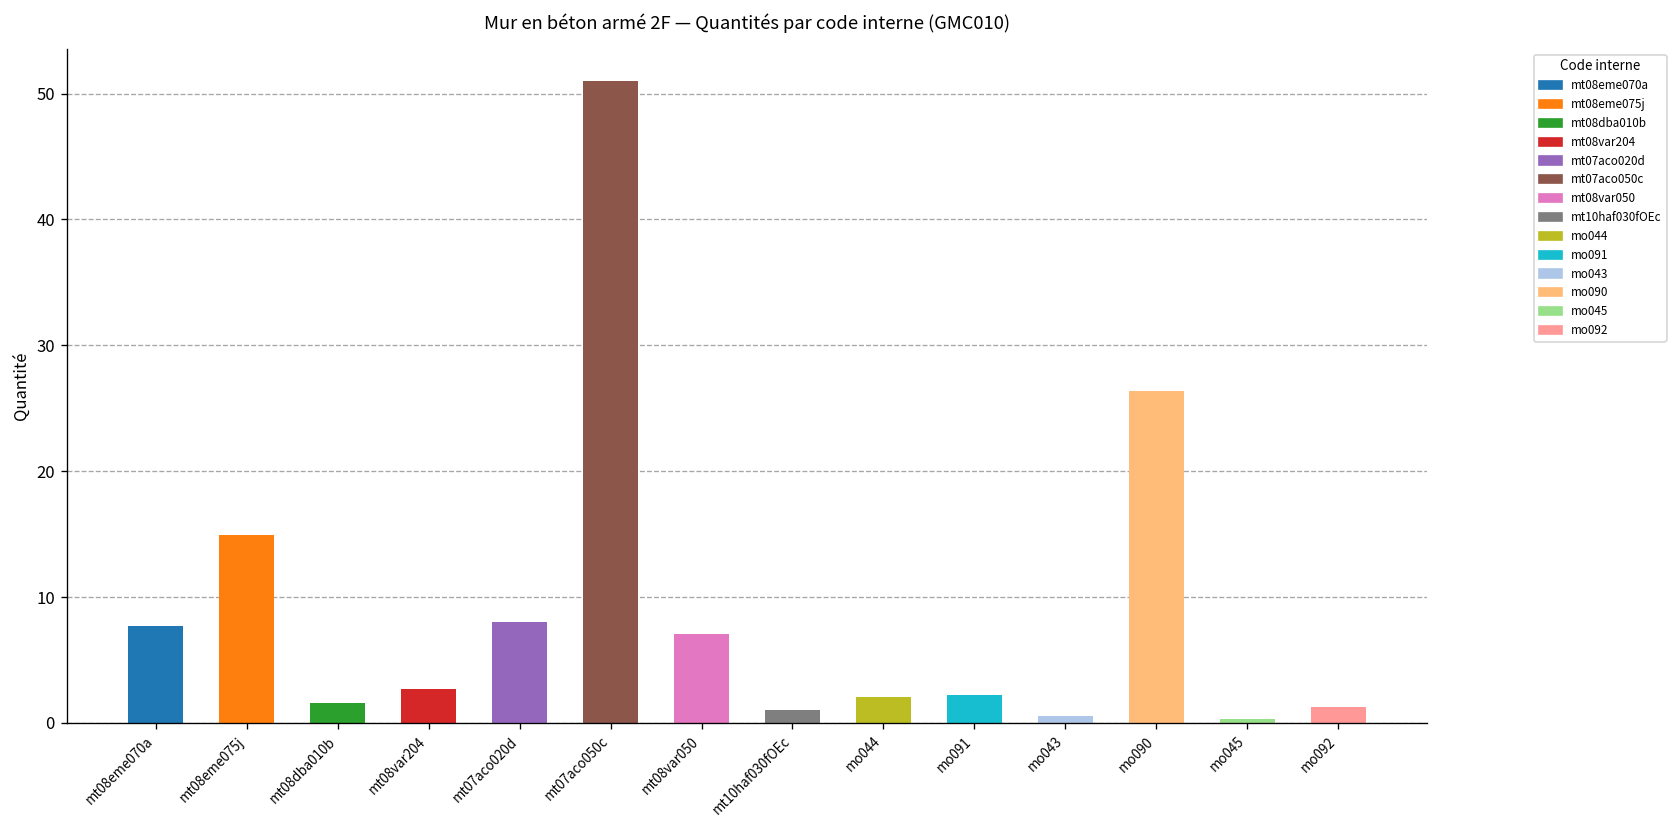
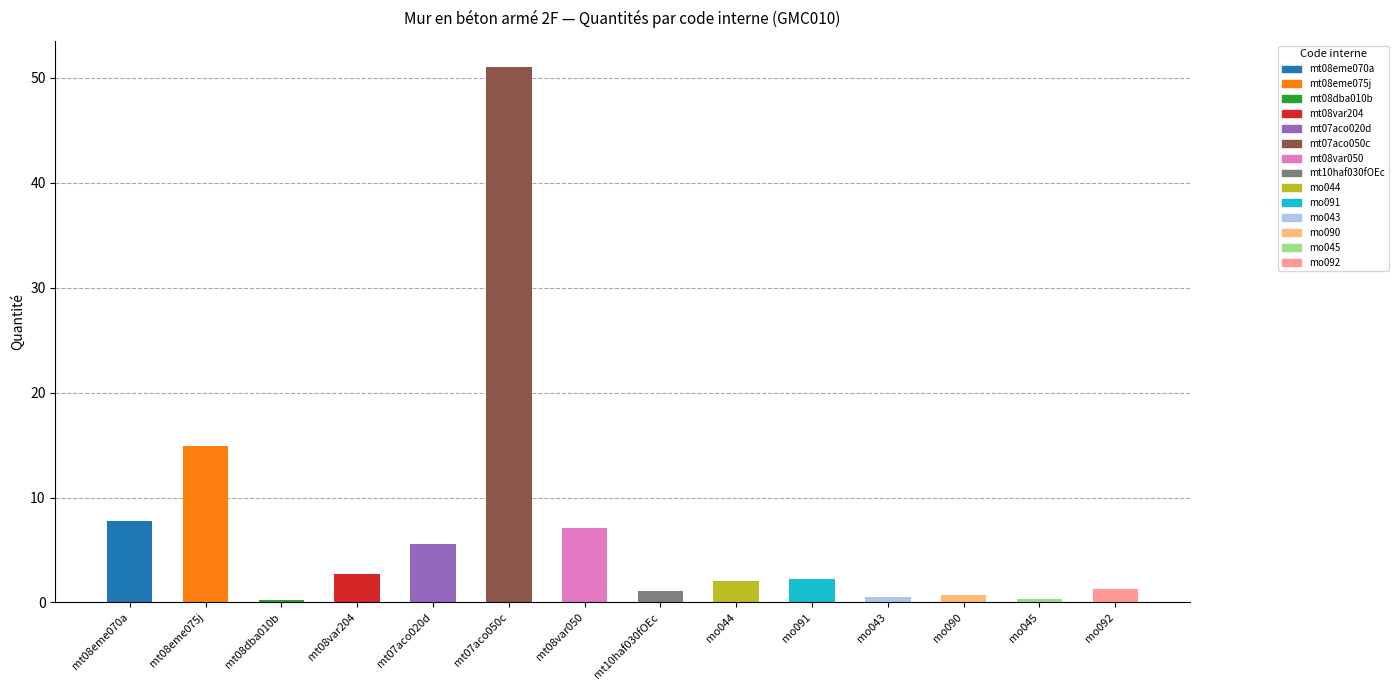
  {
    "mt08eme070a": 7.7,
    "mt08eme075j": 14.9,
-   "mt08dba010b": 1.6,
+   "mt08dba010b": 0.2,
    "mt08var204": 2.7,
-   "mt07aco020d": 8.0,
+   "mt07aco020d": 5.6,
    "mt07aco050c": 51.0,
    "mt08var050": 7.1,
    "mt10haf030fOEc": 1.1,
    "mo044": 2.0,
    "mo091": 2.2,
    "mo043": 0.5,
-   "mo090": 26.4,
+   "mo090": 0.7,
    "mo045": 0.3,
    "mo092": 1.2
  }
